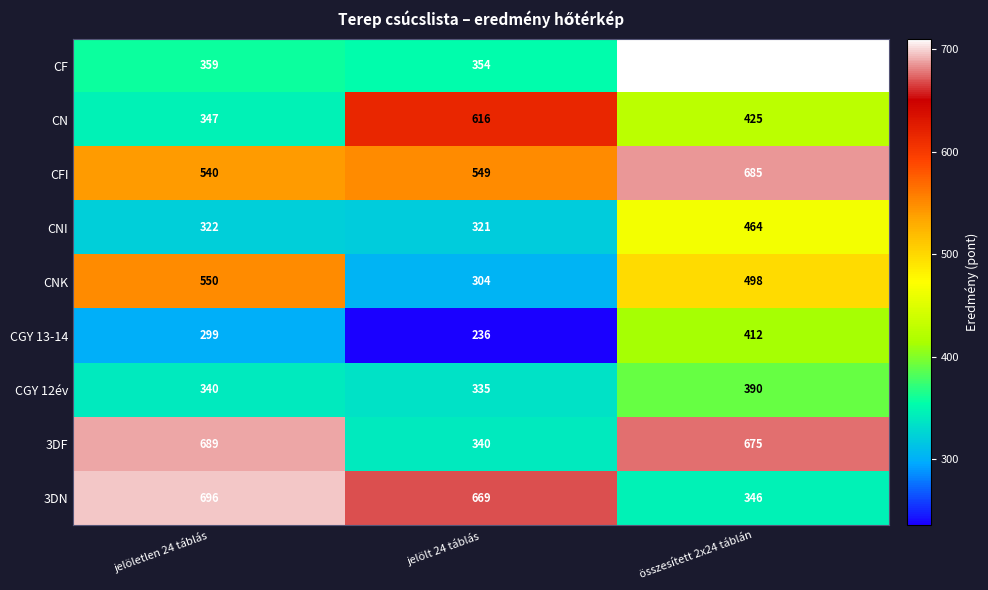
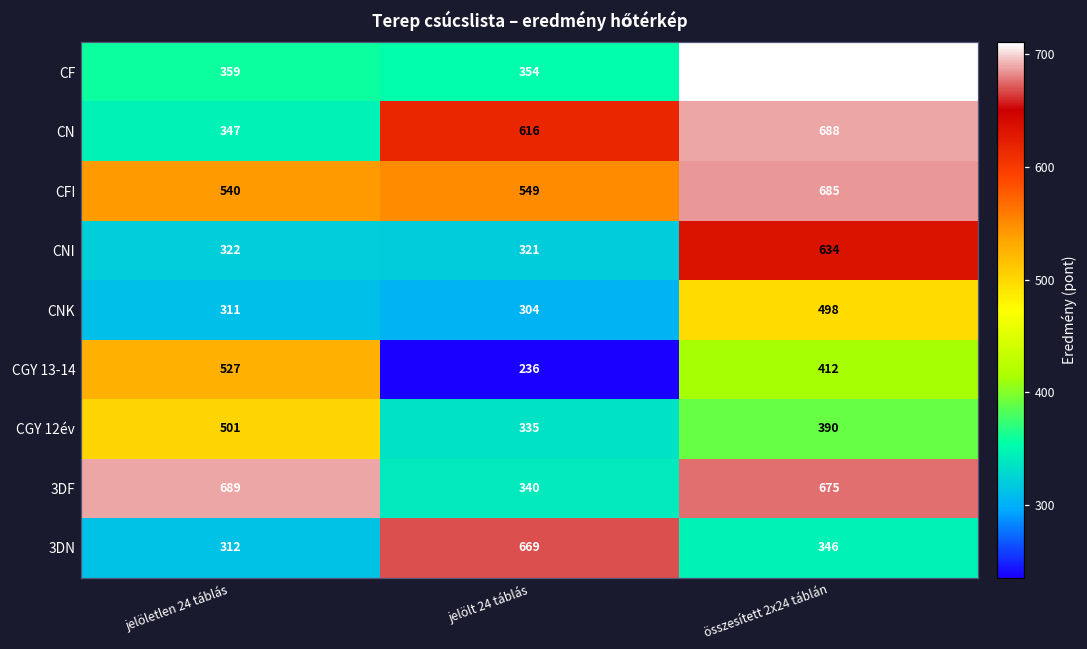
  {
    "CF": {
      "jelöletlen 24 táblás": 359,
      "jelölt 24 táblás": 354
    },
    "CN": {
      "jelöletlen 24 táblás": 347,
      "jelölt 24 táblás": 616,
-     "összesített 2x24 táblán": 425
+     "összesített 2x24 táblán": 688
    },
    "CFI": {
      "jelöletlen 24 táblás": 540,
      "jelölt 24 táblás": 549,
      "összesített 2x24 táblán": 685
    },
    "CNI": {
      "jelöletlen 24 táblás": 322,
      "jelölt 24 táblás": 321,
-     "összesített 2x24 táblán": 464
+     "összesített 2x24 táblán": 634
    },
    "CNK": {
-     "jelöletlen 24 táblás": 550,
+     "jelöletlen 24 táblás": 311,
      "jelölt 24 táblás": 304,
      "összesített 2x24 táblán": 498
    },
    "CGY 13-14": {
-     "jelöletlen 24 táblás": 299,
+     "jelöletlen 24 táblás": 527,
      "jelölt 24 táblás": 236,
      "összesített 2x24 táblán": 412
    },
    "CGY 12év": {
-     "jelöletlen 24 táblás": 340,
+     "jelöletlen 24 táblás": 501,
      "jelölt 24 táblás": 335,
      "összesített 2x24 táblán": 390
    },
    "3DF": {
      "jelöletlen 24 táblás": 689,
      "jelölt 24 táblás": 340,
      "összesített 2x24 táblán": 675
    },
    "3DN": {
-     "jelöletlen 24 táblás": 696,
+     "jelöletlen 24 táblás": 312,
      "jelölt 24 táblás": 669,
      "összesített 2x24 táblán": 346
    }
  }
